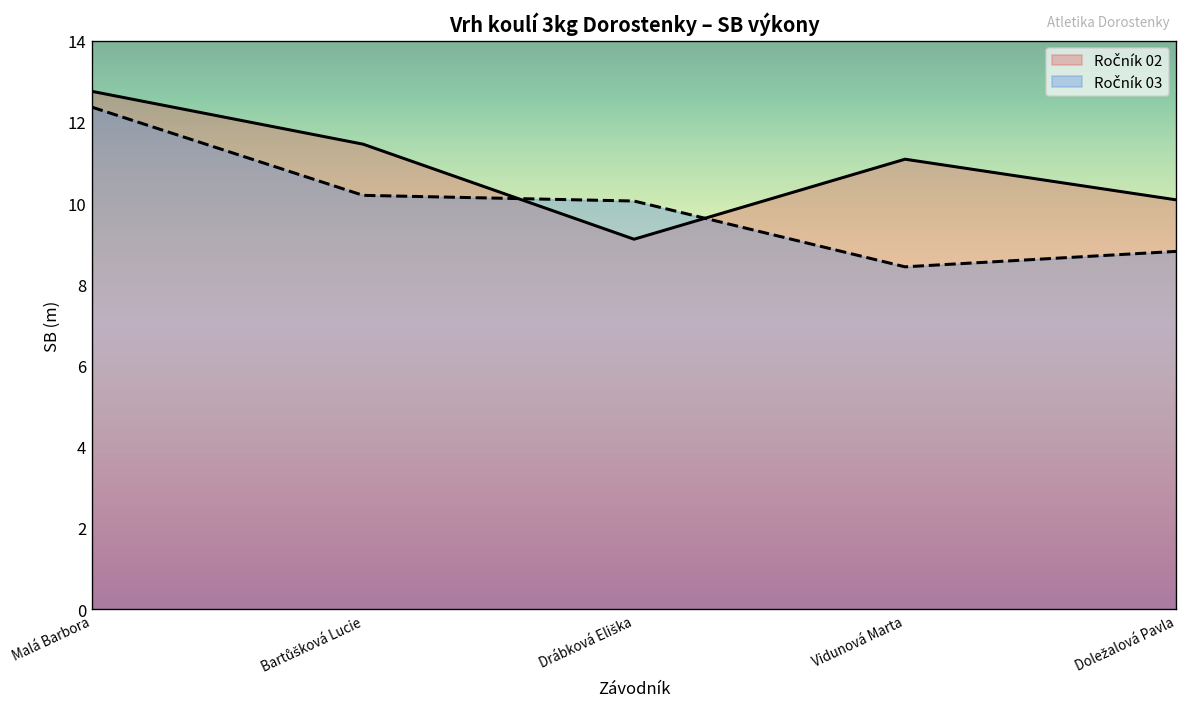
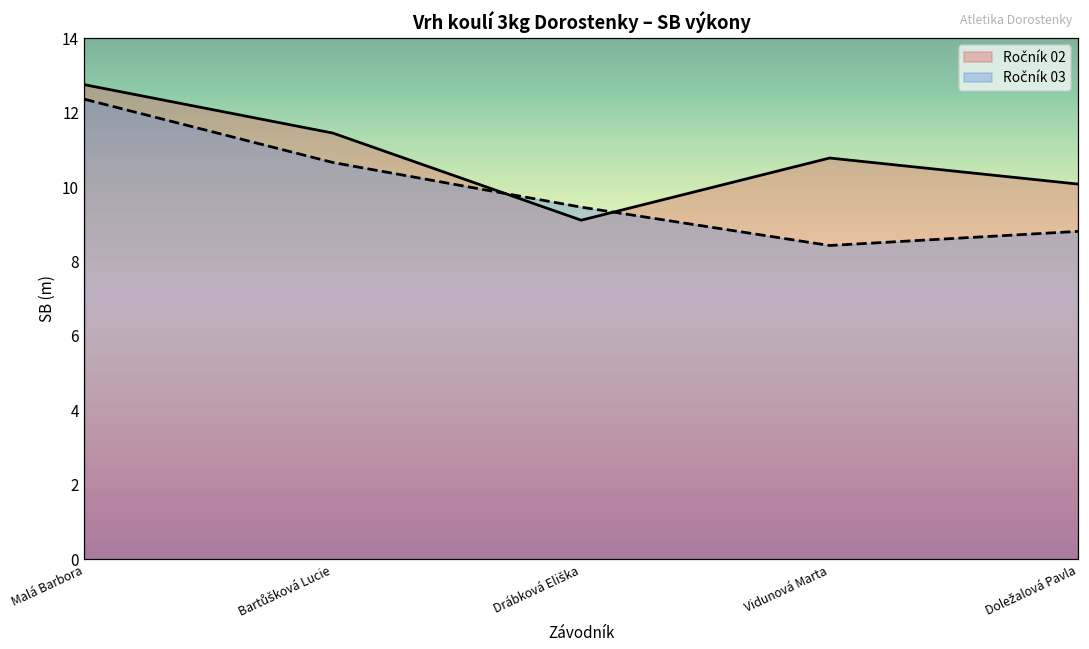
  {
    "Ročník 02": {
      "Malá Barbora": 12.8,
      "Bartůšková Lucie": 11.5,
      "Drábková Eliška": 9.1,
-     "Vidunová Marta": 11.1,
+     "Vidunová Marta": 10.8,
      "Doležalová Pavla": 10.1
    },
    "Ročník 03": {
      "Malá Barbora": 12.4,
-     "Bartůšková Lucie": 10.2,
-     "Drábková Eliška": 10.1,
+     "Bartůšková Lucie": 10.7,
+     "Drábková Eliška": 9.5,
      "Vidunová Marta": 8.4,
      "Doležalová Pavla": 8.8
    }
  }
